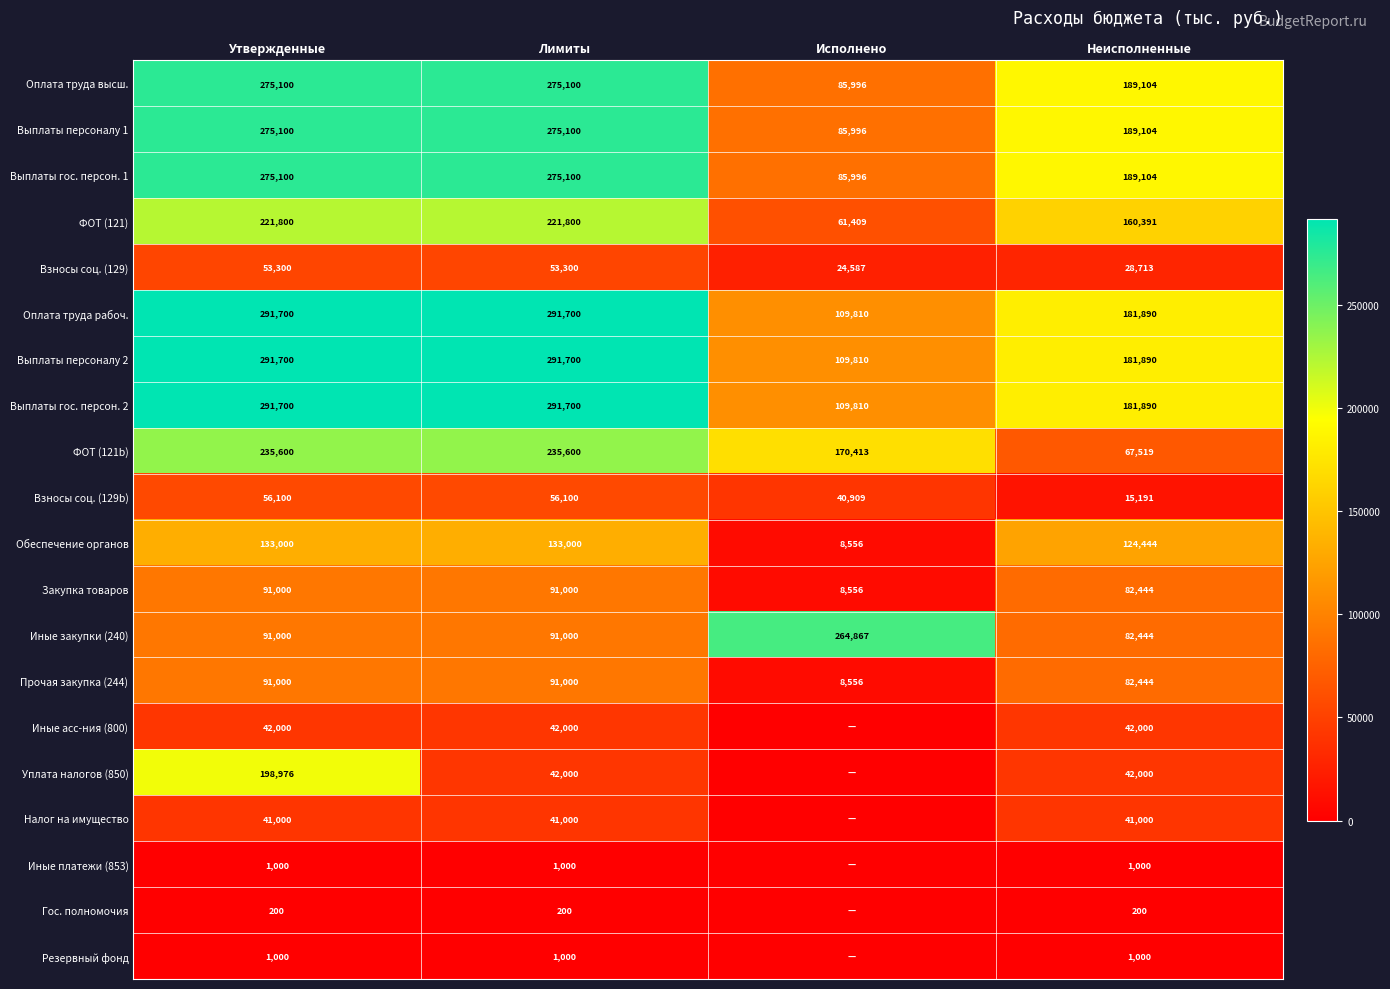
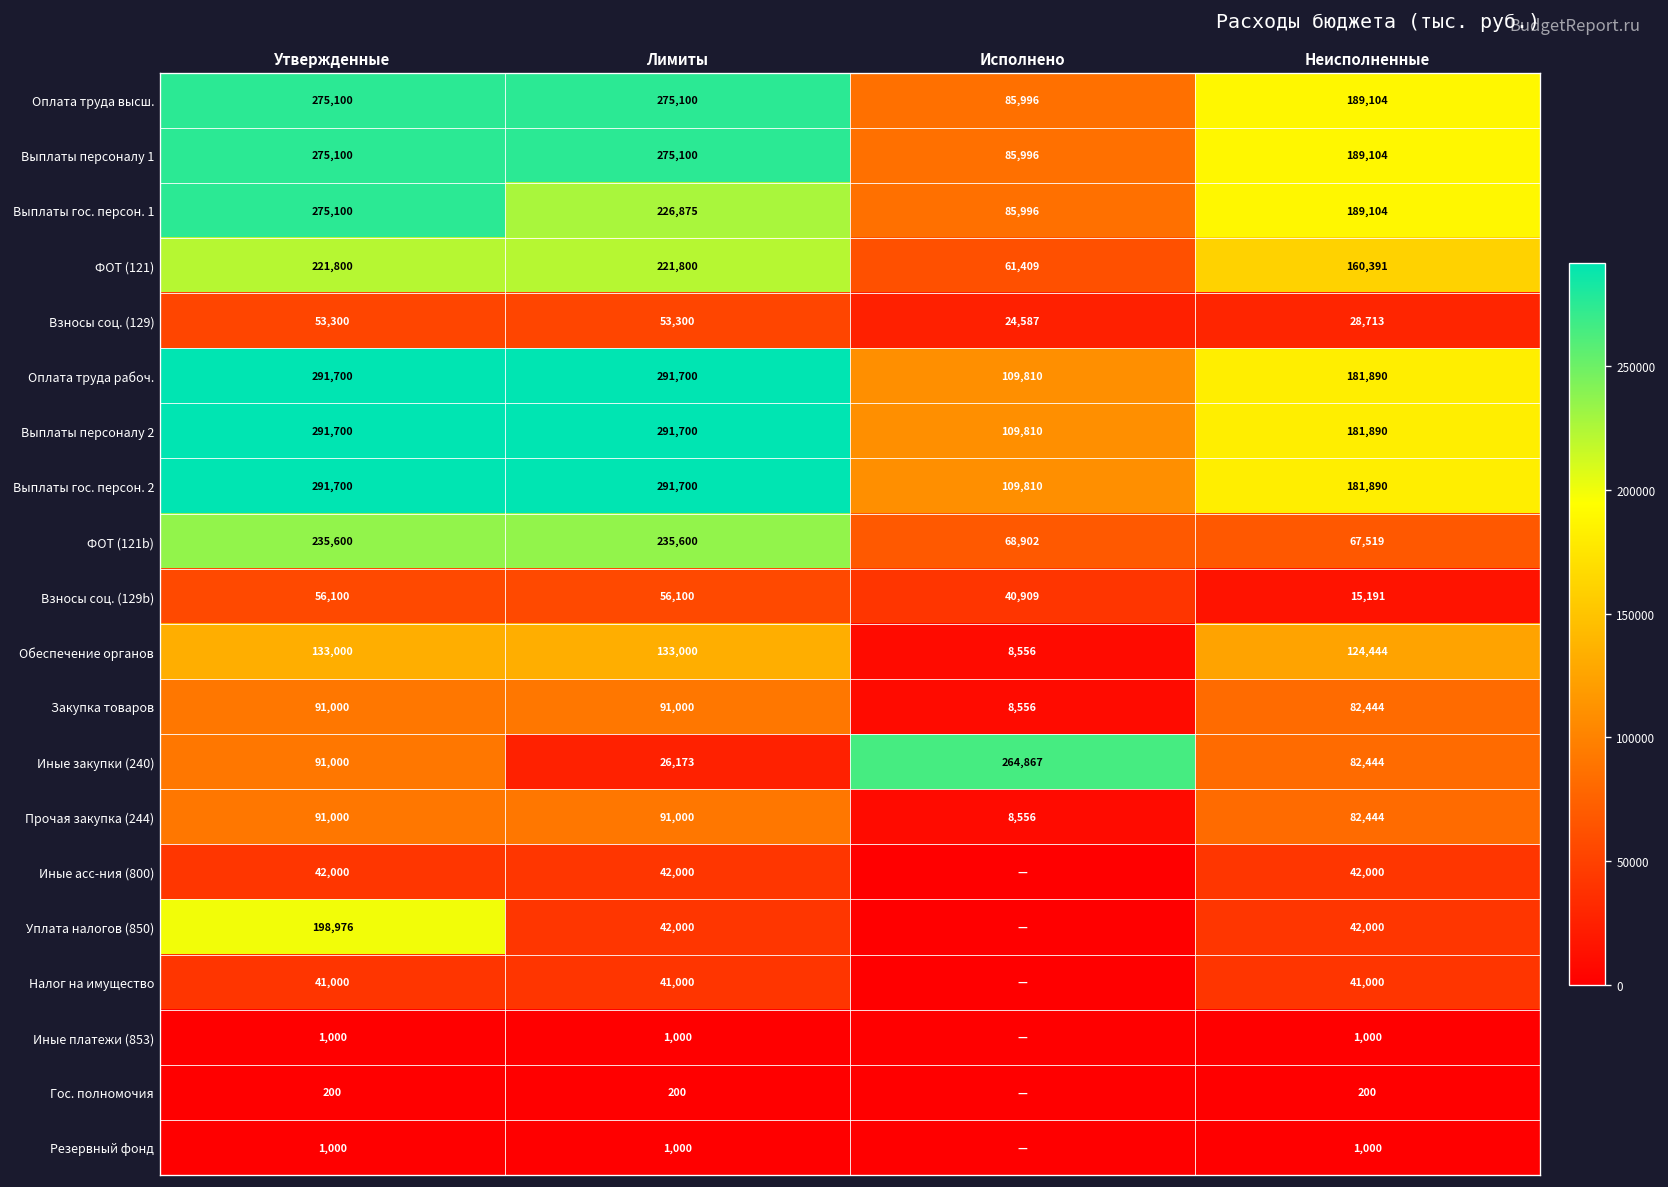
  {
    "Оплата труда высш.": {
      "Утвержденные": "275,100",
      "Лимиты": "275,100",
      "Исполнено": "85,996",
      "Неисполненные": "189,104"
    },
    "Выплаты персоналу 1": {
      "Утвержденные": "275,100",
      "Лимиты": "275,100",
      "Исполнено": "85,996",
      "Неисполненные": "189,104"
    },
    "Выплаты гос. персон. 1": {
      "Утвержденные": "275,100",
-     "Лимиты": "275,100",
+     "Лимиты": "226,875",
      "Исполнено": "85,996",
      "Неисполненные": "189,104"
    },
    "ФОТ (121)": {
      "Утвержденные": "221,800",
      "Лимиты": "221,800",
      "Исполнено": "61,409",
      "Неисполненные": "160,391"
    },
    "Взносы соц. (129)": {
      "Утвержденные": "53,300",
      "Лимиты": "53,300",
      "Исполнено": "24,587",
      "Неисполненные": "28,713"
    },
    "Оплата труда рабоч.": {
      "Утвержденные": "291,700",
      "Лимиты": "291,700",
      "Исполнено": "109,810",
      "Неисполненные": "181,890"
    },
    "Выплаты персоналу 2": {
      "Утвержденные": "291,700",
      "Лимиты": "291,700",
      "Исполнено": "109,810",
      "Неисполненные": "181,890"
    },
    "Выплаты гос. персон. 2": {
      "Утвержденные": "291,700",
      "Лимиты": "291,700",
      "Исполнено": "109,810",
      "Неисполненные": "181,890"
    },
    "ФОТ (121b)": {
      "Утвержденные": "235,600",
      "Лимиты": "235,600",
-     "Исполнено": "170,413",
+     "Исполнено": "68,902",
      "Неисполненные": "67,519"
    },
    "Взносы соц. (129b)": {
      "Утвержденные": "56,100",
      "Лимиты": "56,100",
      "Исполнено": "40,909",
      "Неисполненные": "15,191"
    },
    "Обеспечение органов": {
      "Утвержденные": "133,000",
      "Лимиты": "133,000",
      "Исполнено": "8,556",
      "Неисполненные": "124,444"
    },
    "Закупка товаров": {
      "Утвержденные": "91,000",
      "Лимиты": "91,000",
      "Исполнено": "8,556",
      "Неисполненные": "82,444"
    },
    "Иные закупки (240)": {
      "Утвержденные": "91,000",
-     "Лимиты": "91,000",
+     "Лимиты": "26,173",
      "Исполнено": "264,867",
      "Неисполненные": "82,444"
    },
    "Прочая закупка (244)": {
      "Утвержденные": "91,000",
      "Лимиты": "91,000",
      "Исполнено": "8,556",
      "Неисполненные": "82,444"
    },
    "Иные асс-ния (800)": {
      "Утвержденные": "42,000",
      "Лимиты": "42,000",
      "Неисполненные": "42,000"
    },
    "Уплата налогов (850)": {
      "Утвержденные": "198,976",
      "Лимиты": "42,000",
      "Неисполненные": "42,000"
    },
    "Налог на имущество": {
      "Утвержденные": "41,000",
      "Лимиты": "41,000",
      "Неисполненные": "41,000"
    },
    "Иные платежи (853)": {
      "Утвержденные": "1,000",
      "Лимиты": "1,000",
      "Неисполненные": "1,000"
    },
    "Гос. полномочия": {
      "Утвержденные": "200",
      "Лимиты": "200",
      "Неисполненные": "200"
    },
    "Резервный фонд": {
      "Утвержденные": "1,000",
      "Лимиты": "1,000",
      "Неисполненные": "1,000"
    }
  }
